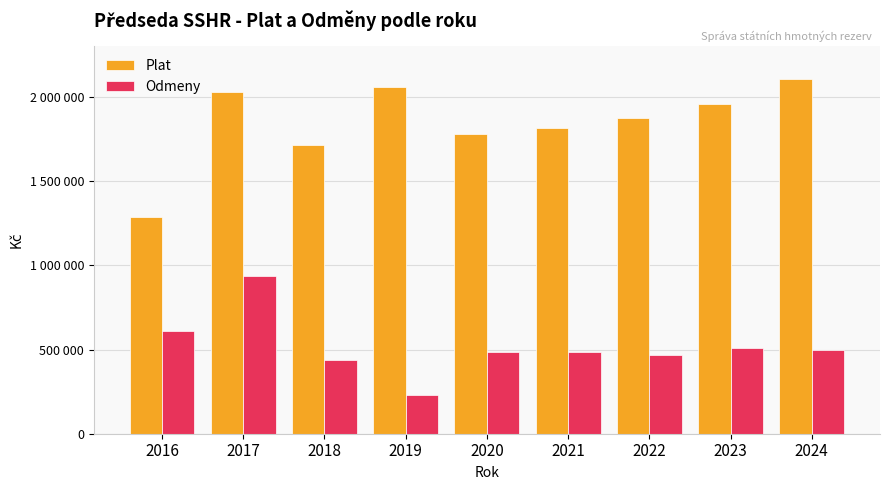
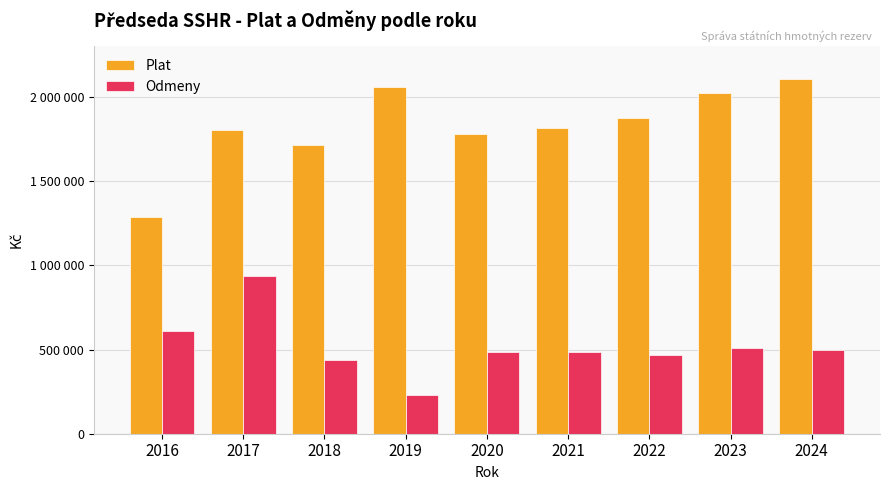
  {
    "Plat": {
      "2016": 1290000,
-     "2017": 2030000,
+     "2017": 1800000,
      "2018": 1710000,
      "2019": 2060000,
      "2020": 1780000,
      "2021": 1810000,
      "2022": 1880000,
-     "2023": 1960000,
+     "2023": 2030000,
      "2024": 2110000
    },
    "Odmeny": {
      "2016": 610000,
      "2017": 930000,
      "2018": 440000,
      "2019": 230000,
      "2020": 480000,
      "2021": 480000,
      "2022": 470000,
      "2023": 510000,
      "2024": 500000
    }
  }
